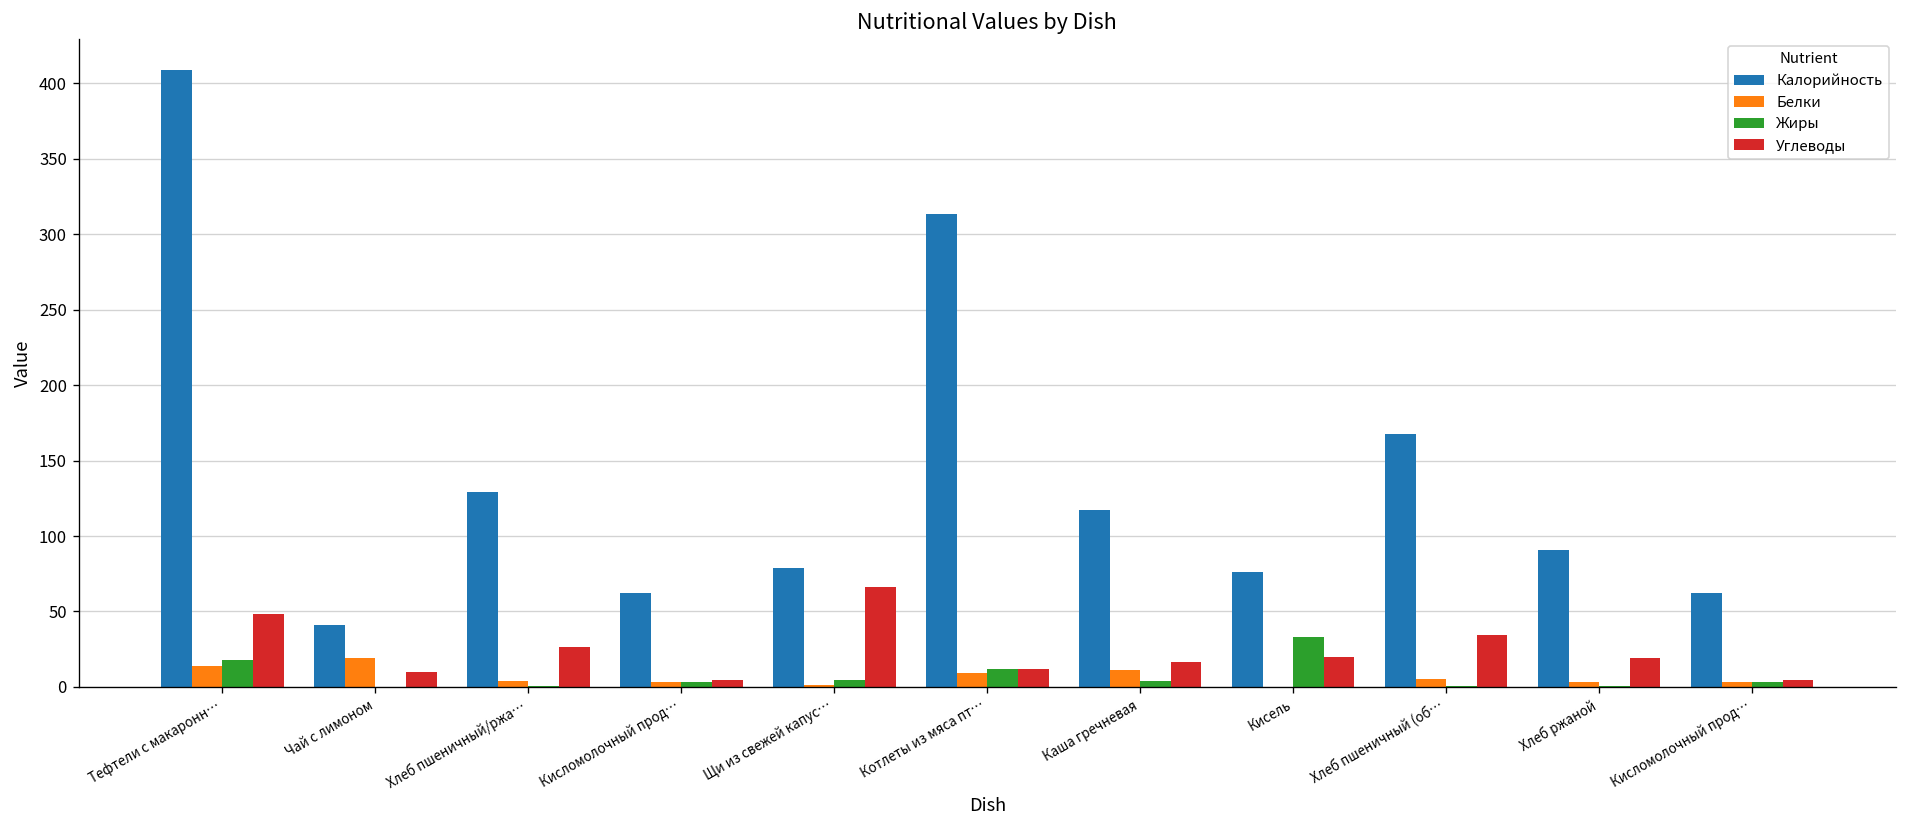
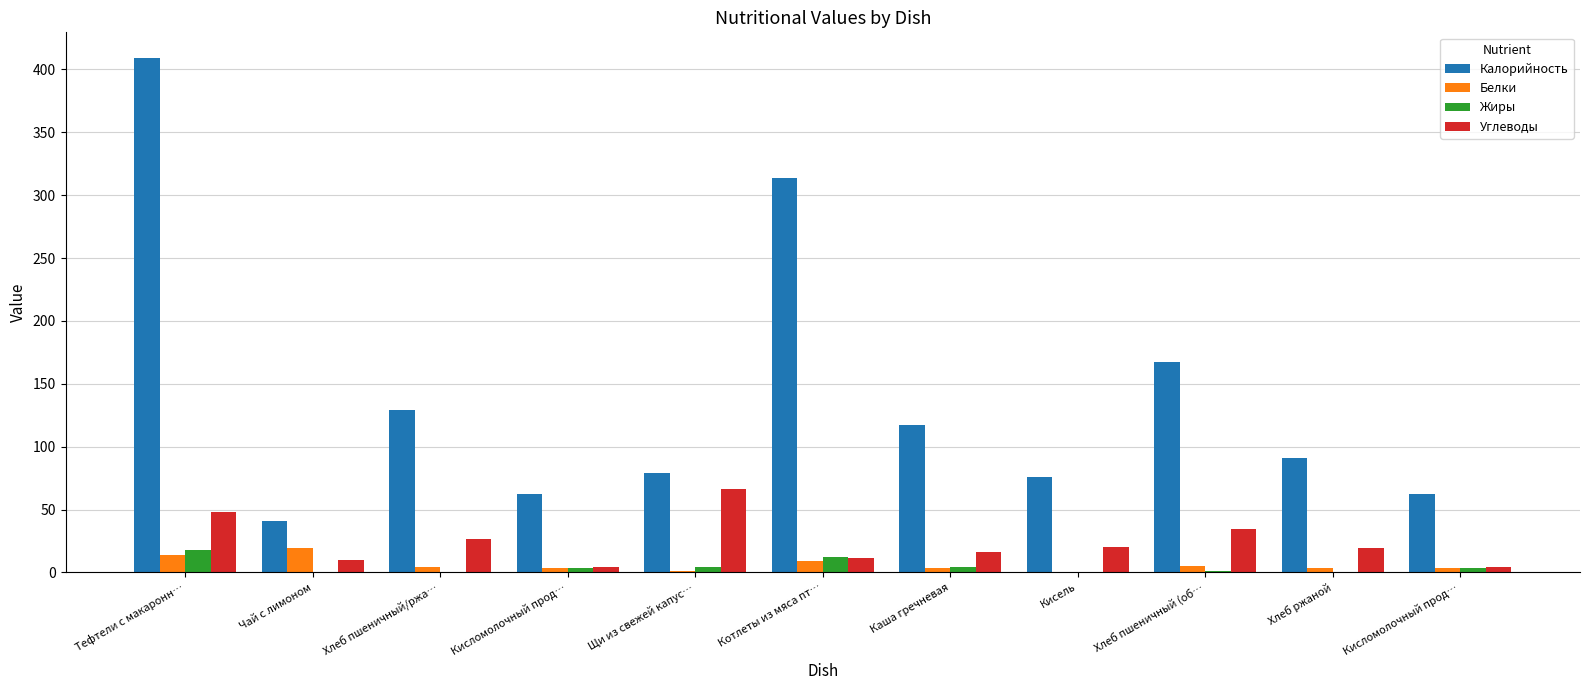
  {
    "Калорийность": {
      "Тефтели с макаронн…": 409,
      "Чай с лимоном": 41,
      "Хлеб пшеничный/ржа…": 129,
      "Щи из свежей капус…": 79,
      "Котлеты из мяса пт…": 314,
      "Каша гречневая": 117,
      "Кисель": 76,
      "Хлеб пшеничный (об…": 168,
      "Хлеб ржаной": 91
    },
    "Белки": {
      "Тефтели с макаронн…": 14,
      "Чай с лимоном": 19,
      "Хлеб пшеничный/ржа…": 4,
      "Котлеты из мяса пт…": 9,
-     "Каша гречневая": 11,
+     "Каша гречневая": 4,
      "Кисель": 0,
      "Хлеб пшеничный (об…": 5,
      "Хлеб ржаной": 3
    },
    "Жиры": {
      "Тефтели с макаронн…": 18,
      "Щи из свежей капус…": 5,
      "Котлеты из мяса пт…": 12,
      "Каша гречневая": 4,
-     "Кисель": 33
+     "Кисель": 0
    },
    "Углеводы": {
      "Тефтели с макаронн…": 48,
      "Чай с лимоном": 10,
      "Хлеб пшеничный/ржа…": 27,
      "Щи из свежей капус…": 66,
      "Котлеты из мяса пт…": 12,
      "Каша гречневая": 17,
      "Кисель": 20,
      "Хлеб пшеничный (об…": 35,
      "Хлеб ржаной": 19
    }
  }
